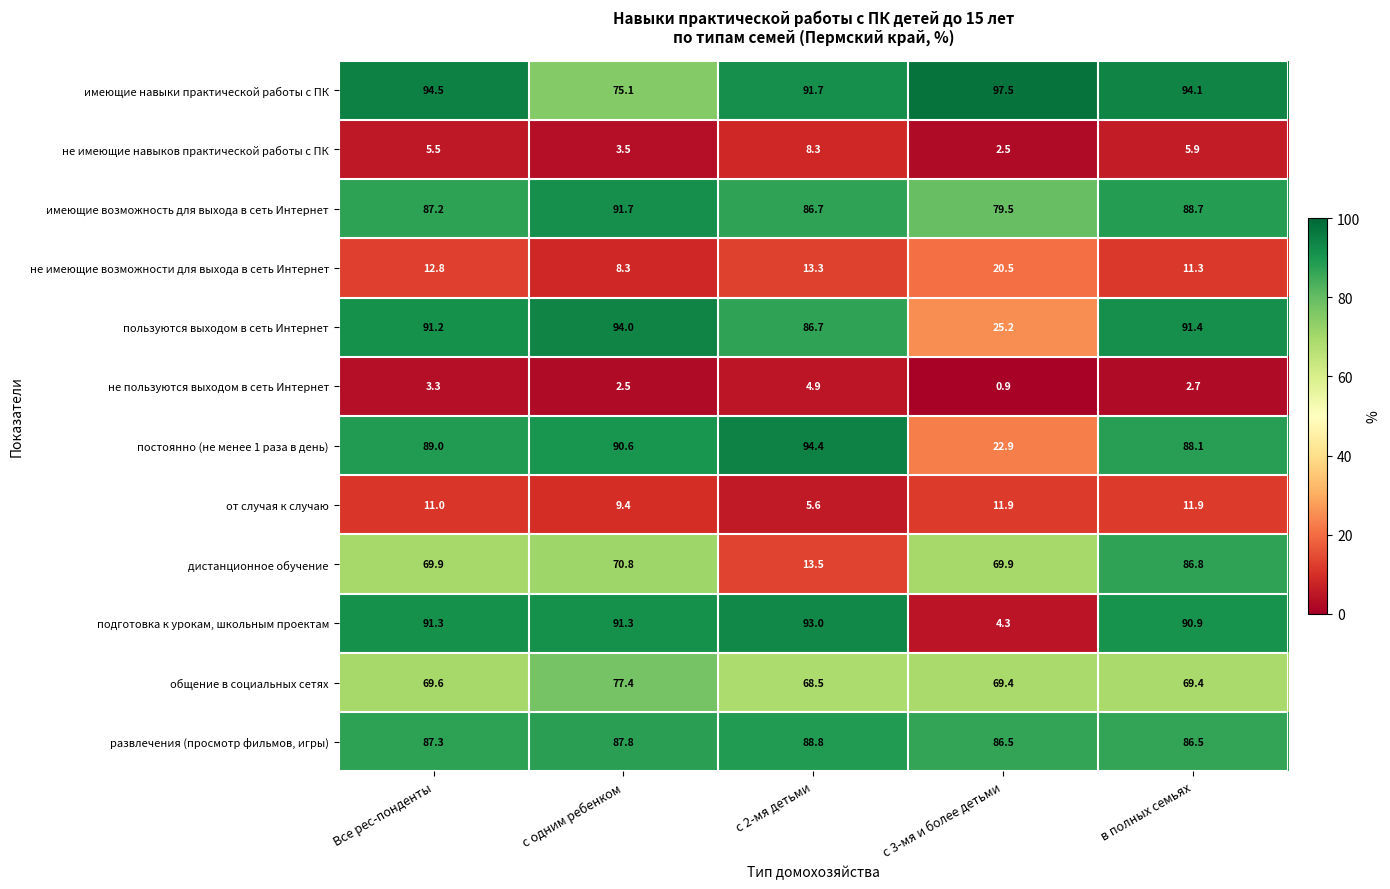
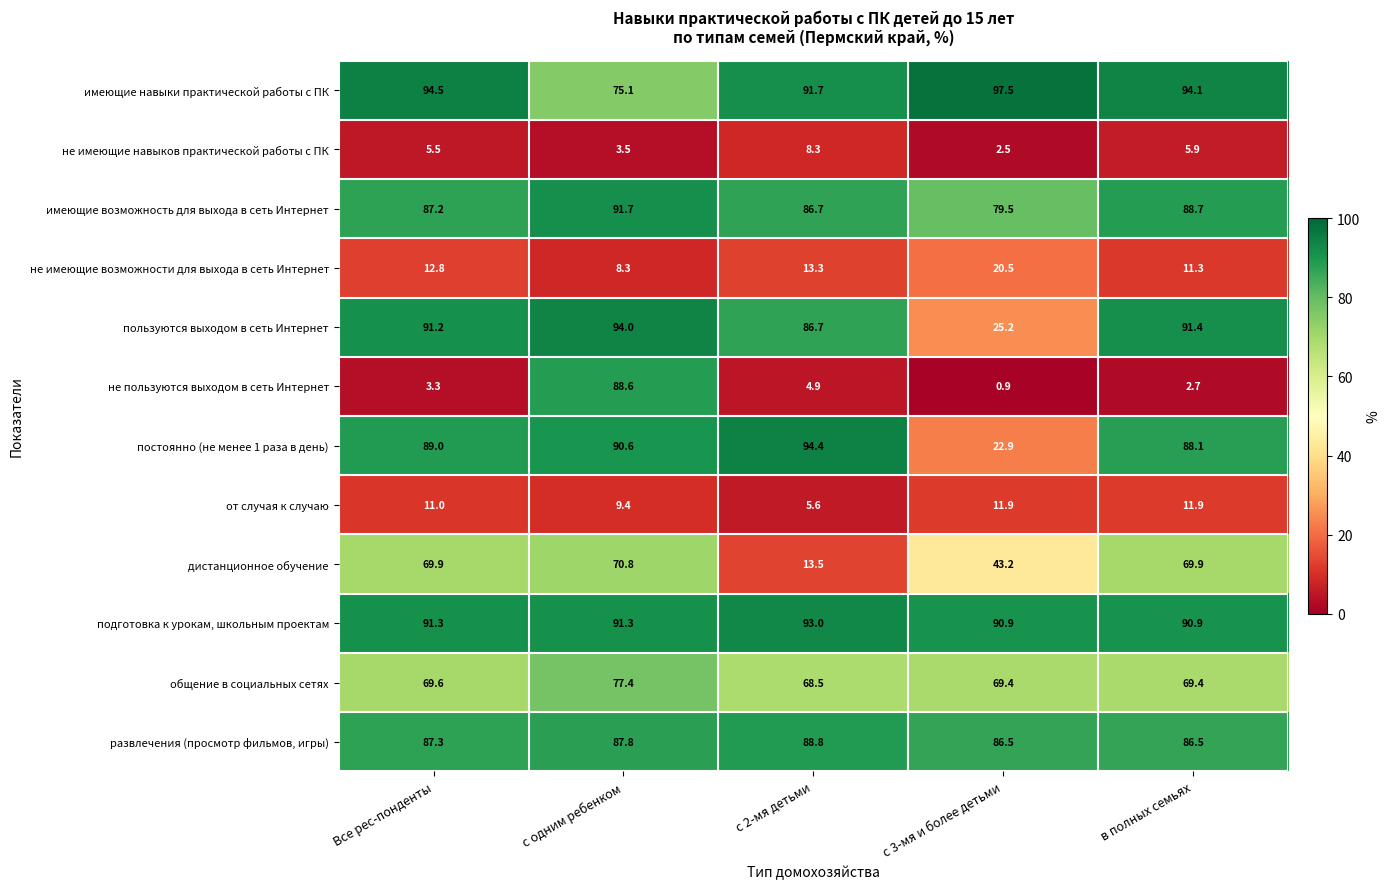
  {
    "имеющие навыки практической работы с ПК": {
      "Все рес-понденты": 94.5,
      "с одним ребенком": 75.1,
      "с 2-мя детьми": 91.7,
      "с 3-мя и более детьми": 97.5,
      "в полных семьях": 94.1
    },
    "не имеющие навыков практической работы с ПК": {
      "Все рес-понденты": 5.5,
      "с одним ребенком": 3.5,
      "с 2-мя детьми": 8.3,
      "с 3-мя и более детьми": 2.5,
      "в полных семьях": 5.9
    },
    "имеющие возможность для выхода в сеть Интернет": {
      "Все рес-понденты": 87.2,
      "с одним ребенком": 91.7,
      "с 2-мя детьми": 86.7,
      "с 3-мя и более детьми": 79.5,
      "в полных семьях": 88.7
    },
    "не имеющие возможности для выхода в сеть Интернет": {
      "Все рес-понденты": 12.8,
      "с одним ребенком": 8.3,
      "с 2-мя детьми": 13.3,
      "с 3-мя и более детьми": 20.5,
      "в полных семьях": 11.3
    },
    "пользуются выходом в сеть Интернет": {
      "Все рес-понденты": 91.2,
      "с одним ребенком": 94.0,
      "с 2-мя детьми": 86.7,
      "с 3-мя и более детьми": 25.2,
      "в полных семьях": 91.4
    },
    "не пользуются выходом в сеть Интернет": {
      "Все рес-понденты": 3.3,
-     "с одним ребенком": 2.5,
+     "с одним ребенком": 88.6,
      "с 2-мя детьми": 4.9,
      "с 3-мя и более детьми": 0.9,
      "в полных семьях": 2.7
    },
    "постоянно (не менее 1 раза в день)": {
      "Все рес-понденты": 89.0,
      "с одним ребенком": 90.6,
      "с 2-мя детьми": 94.4,
      "с 3-мя и более детьми": 22.9,
      "в полных семьях": 88.1
    },
    "от случая к случаю": {
      "Все рес-понденты": 11.0,
      "с одним ребенком": 9.4,
      "с 2-мя детьми": 5.6,
      "с 3-мя и более детьми": 11.9,
      "в полных семьях": 11.9
    },
    "дистанционное обучение": {
      "Все рес-понденты": 69.9,
      "с одним ребенком": 70.8,
      "с 2-мя детьми": 13.5,
-     "с 3-мя и более детьми": 69.9,
-     "в полных семьях": 86.8
+     "с 3-мя и более детьми": 43.2,
+     "в полных семьях": 69.9
    },
    "подготовка к урокам, школьным проектам": {
      "Все рес-понденты": 91.3,
      "с одним ребенком": 91.3,
      "с 2-мя детьми": 93.0,
-     "с 3-мя и более детьми": 4.3,
+     "с 3-мя и более детьми": 90.9,
      "в полных семьях": 90.9
    },
    "общение в социальных сетях": {
      "Все рес-понденты": 69.6,
      "с одним ребенком": 77.4,
      "с 2-мя детьми": 68.5,
      "с 3-мя и более детьми": 69.4,
      "в полных семьях": 69.4
    },
    "развлечения (просмотр фильмов, игры)": {
      "Все рес-понденты": 87.3,
      "с одним ребенком": 87.8,
      "с 2-мя детьми": 88.8,
      "с 3-мя и более детьми": 86.5,
      "в полных семьях": 86.5
    }
  }
